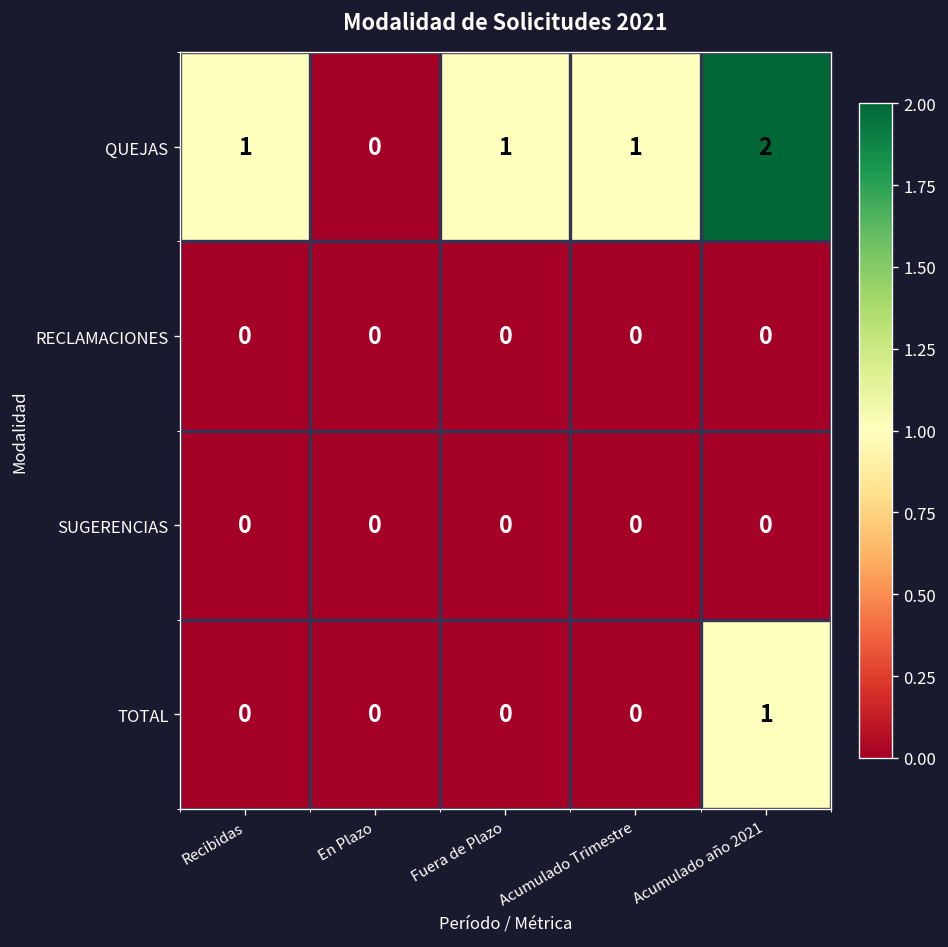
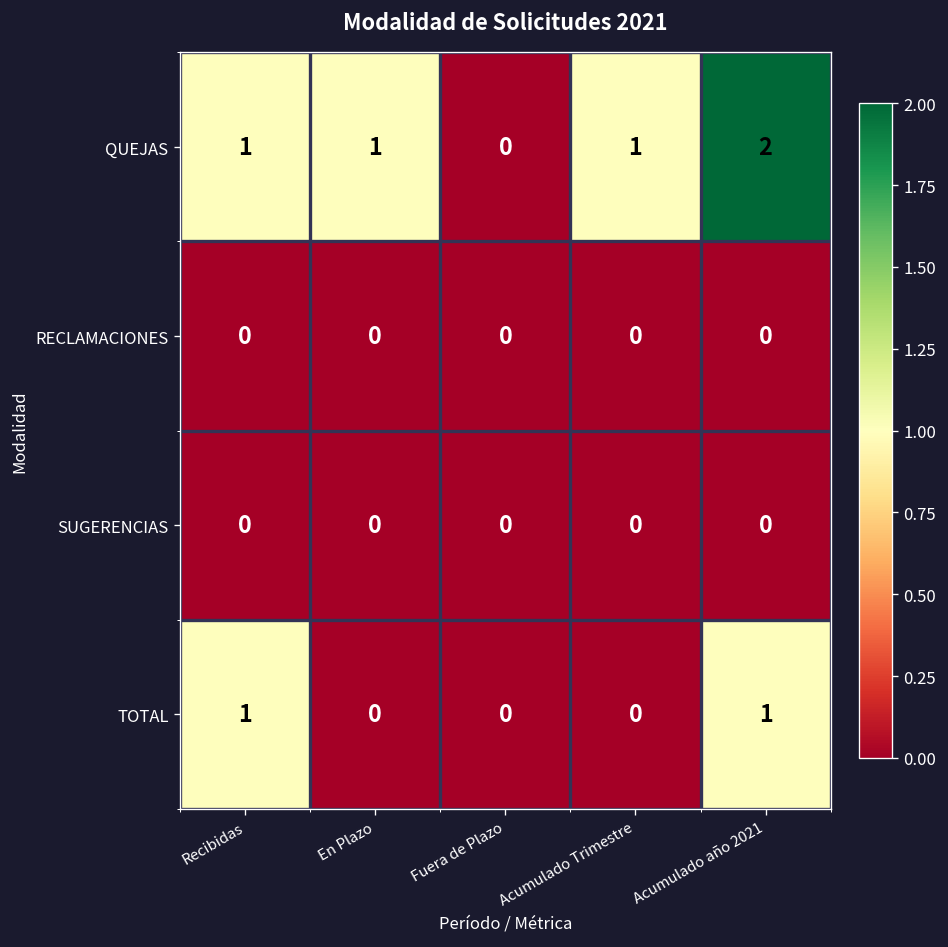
  {
    "QUEJAS": {
      "Recibidas": 1,
-     "En Plazo": 0,
-     "Fuera de Plazo": 1,
+     "En Plazo": 1,
+     "Fuera de Plazo": 0,
      "Acumulado Trimestre": 1,
      "Acumulado año 2021": 2
    },
    "RECLAMACIONES": {
      "Recibidas": 0,
      "En Plazo": 0,
      "Fuera de Plazo": 0,
      "Acumulado Trimestre": 0,
      "Acumulado año 2021": 0
    },
    "SUGERENCIAS": {
      "Recibidas": 0,
      "En Plazo": 0,
      "Fuera de Plazo": 0,
      "Acumulado Trimestre": 0,
      "Acumulado año 2021": 0
    },
    "TOTAL": {
-     "Recibidas": 0,
+     "Recibidas": 1,
      "En Plazo": 0,
      "Fuera de Plazo": 0,
      "Acumulado Trimestre": 0,
      "Acumulado año 2021": 1
    }
  }
